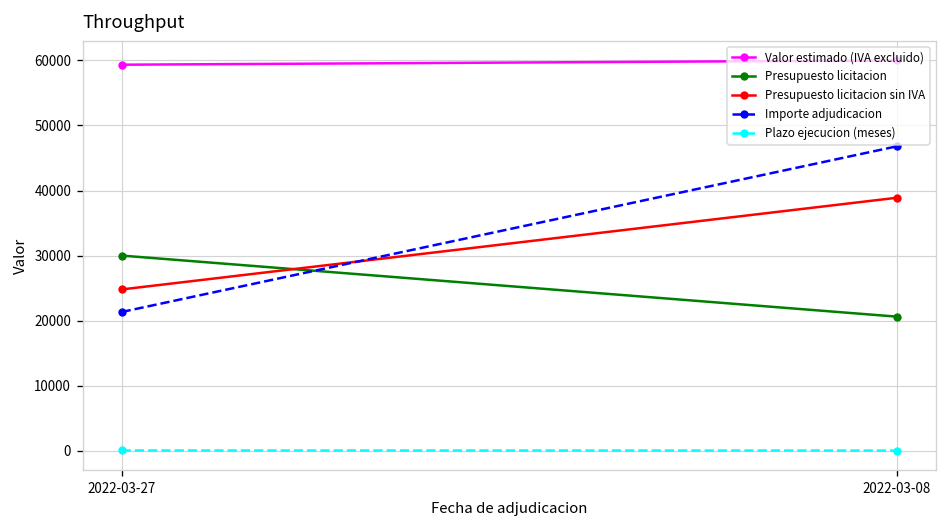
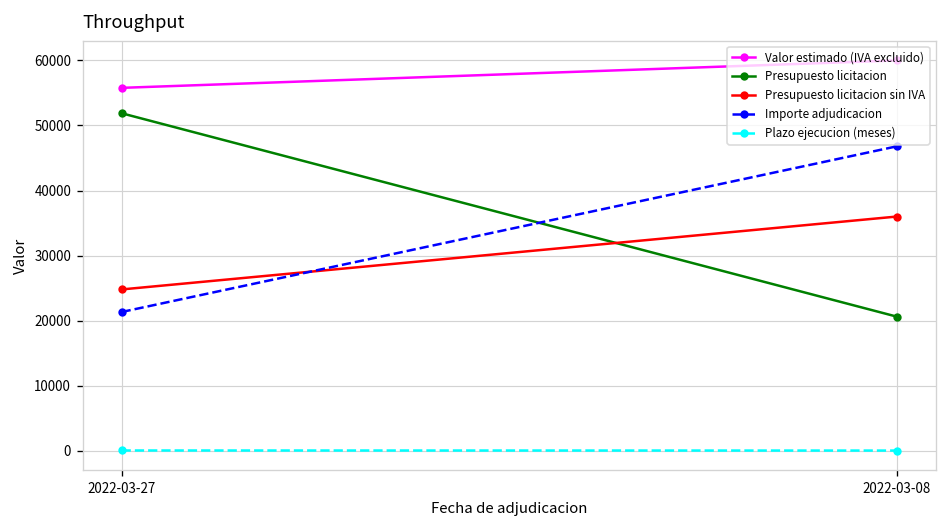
  {
    "Valor estimado (IVA excluido)": {
-     "2022-03-27": 59000
+     "2022-03-27": 56000
    },
    "Presupuesto licitacion": {
-     "2022-03-27": 30000,
+     "2022-03-27": 52000,
      "2022-03-08": 21000
    },
    "Presupuesto licitacion sin IVA": {
      "2022-03-27": 25000,
-     "2022-03-08": 39000
+     "2022-03-08": 36000
    },
    "Importe adjudicacion": {
      "2022-03-27": 21000,
      "2022-03-08": 47000
    },
    "Plazo ejecucion (meses)": {
      "2022-03-27": 0,
      "2022-03-08": 0
    }
  }
